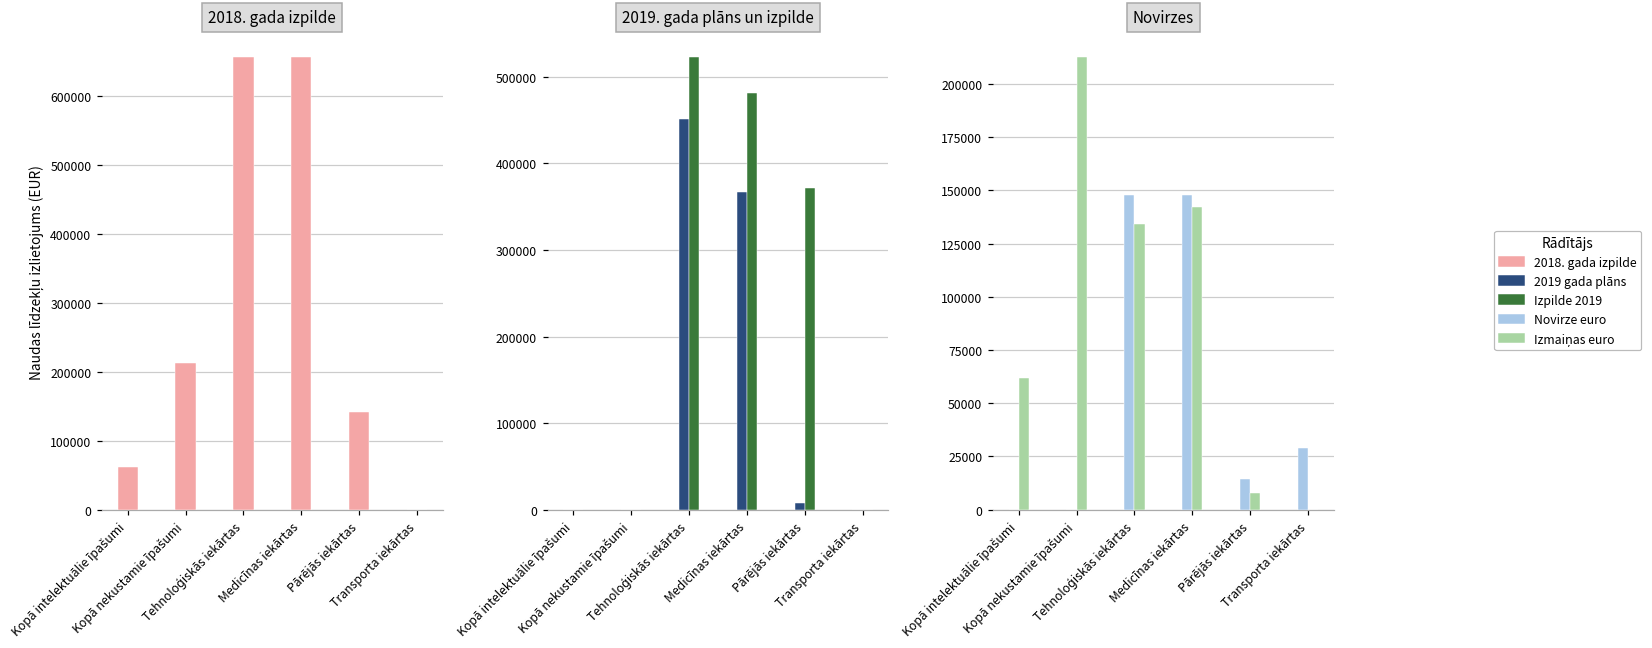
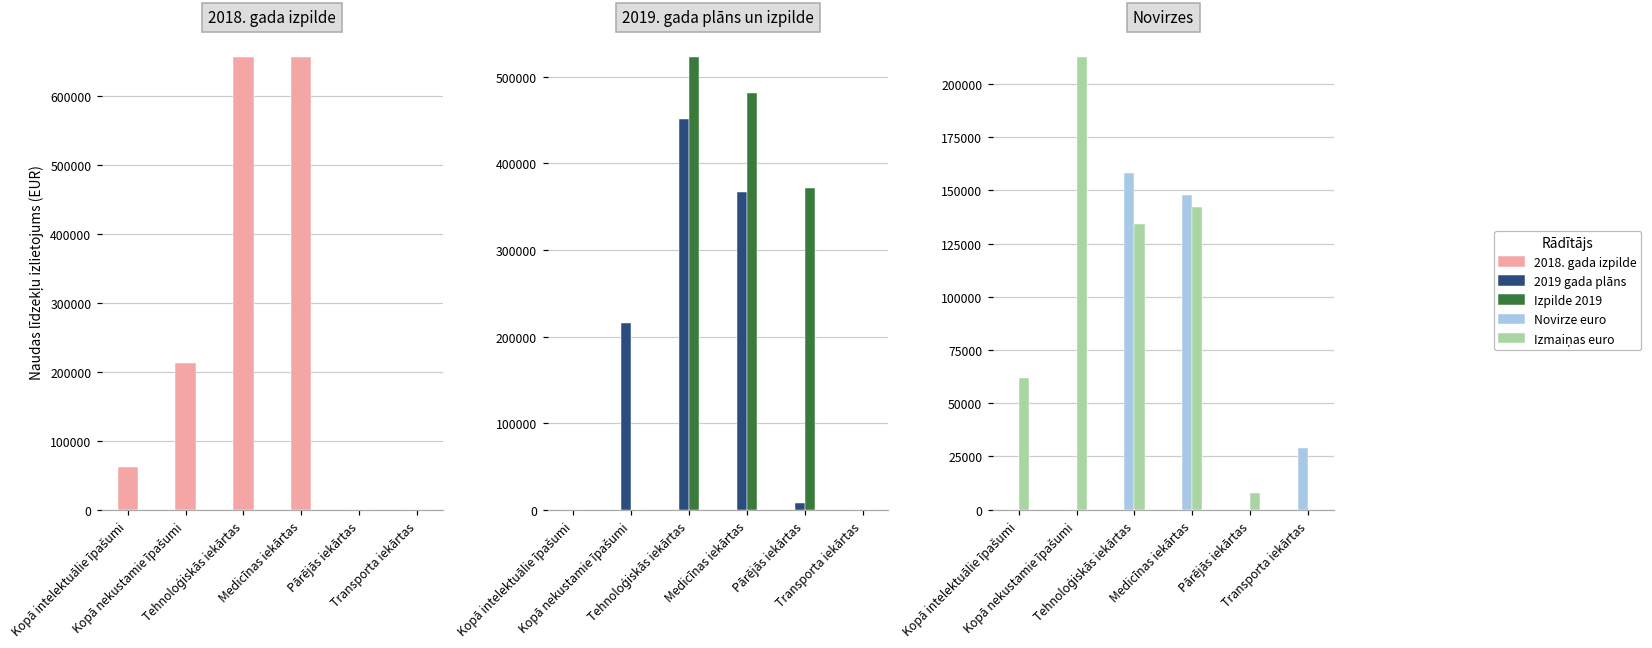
  {
    "2018. gada izpilde": {
      "Kopā intelektuālie īpašumi": 60000,
      "Kopā nekustamie īpašumi": 210000,
      "Tehnoloģiskās iekārtas": 660000,
      "Medicīnas iekārtas": 660000,
-     "Pārējās iekārtas": 140000,
+     "Pārējās iekārtas": 0,
      "Transporta iekārtas": 0
    },
    "2019. gada plāns un izpilde": {
      "2019 gada plāns": {
        "Kopā intelektuālie īpašumi": 0,
-       "Kopā nekustamie īpašumi": 0,
+       "Kopā nekustamie īpašumi": 220000,
        "Tehnoloģiskās iekārtas": 450000,
        "Medicīnas iekārtas": 370000,
        "Pārējās iekārtas": 10000,
        "Transporta iekārtas": 0
      },
      "Izpilde 2019": {
        "Kopā intelektuālie īpašumi": 0,
        "Kopā nekustamie īpašumi": 0,
        "Tehnoloģiskās iekārtas": 520000,
        "Medicīnas iekārtas": 480000,
        "Pārējās iekārtas": 370000,
        "Transporta iekārtas": 0
      }
    },
    "Novirzes": {
      "Novirze euro": {
        "Kopā intelektuālie īpašumi": 0,
        "Kopā nekustamie īpašumi": 0,
-       "Tehnoloģiskās iekārtas": 148000,
+       "Tehnoloģiskās iekārtas": 158000,
        "Medicīnas iekārtas": 148000,
-       "Pārējās iekārtas": 14000,
+       "Pārējās iekārtas": 0,
        "Transporta iekārtas": 29000
      },
      "Izmaiņas euro": {
        "Kopā intelektuālie īpašumi": 62000,
        "Kopā nekustamie īpašumi": 213000,
        "Tehnoloģiskās iekārtas": 134000,
        "Medicīnas iekārtas": 142000,
        "Pārējās iekārtas": 8000,
        "Transporta iekārtas": 0
      }
    }
  }
